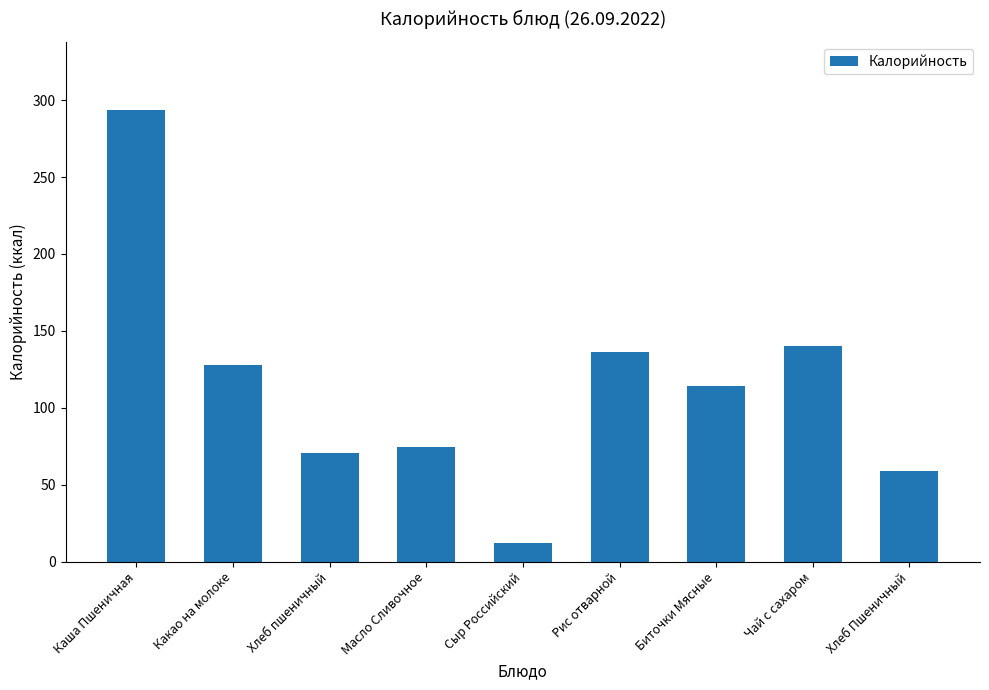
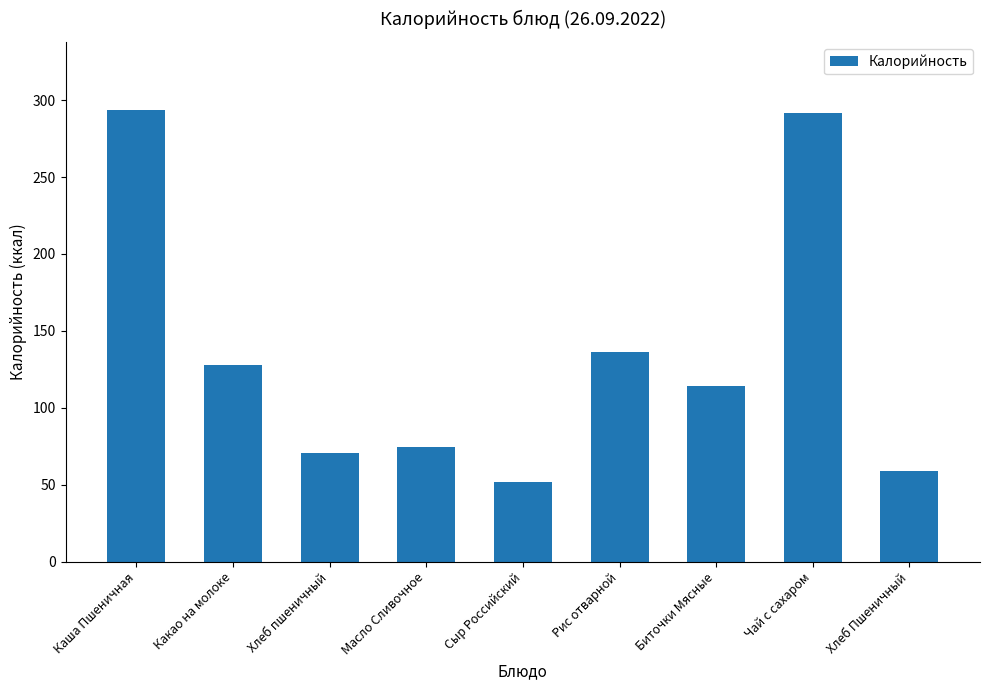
  {
    "Каша Пшеничная": 294,
    "Какао на молоке": 128,
    "Хлеб пшеничный": 71,
    "Масло Сливочное": 75,
-   "Сыр Российский": 12,
+   "Сыр Российский": 51,
    "Рис отварной": 136,
    "Биточки Мясные": 114,
-   "Чай с сахаром": 140,
+   "Чай с сахаром": 292,
    "Хлеб Пшеничный": 59
  }
